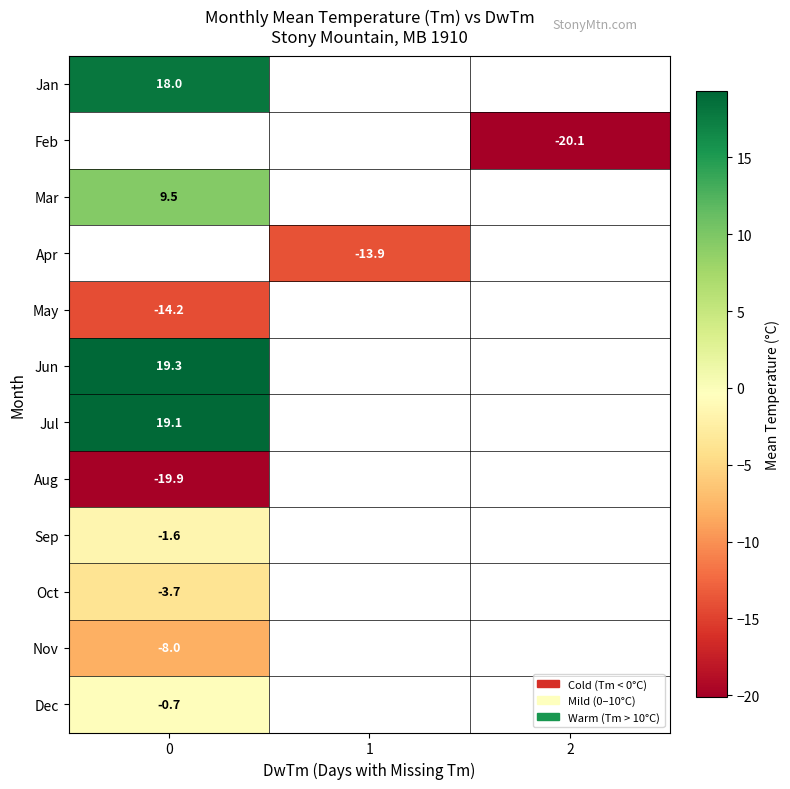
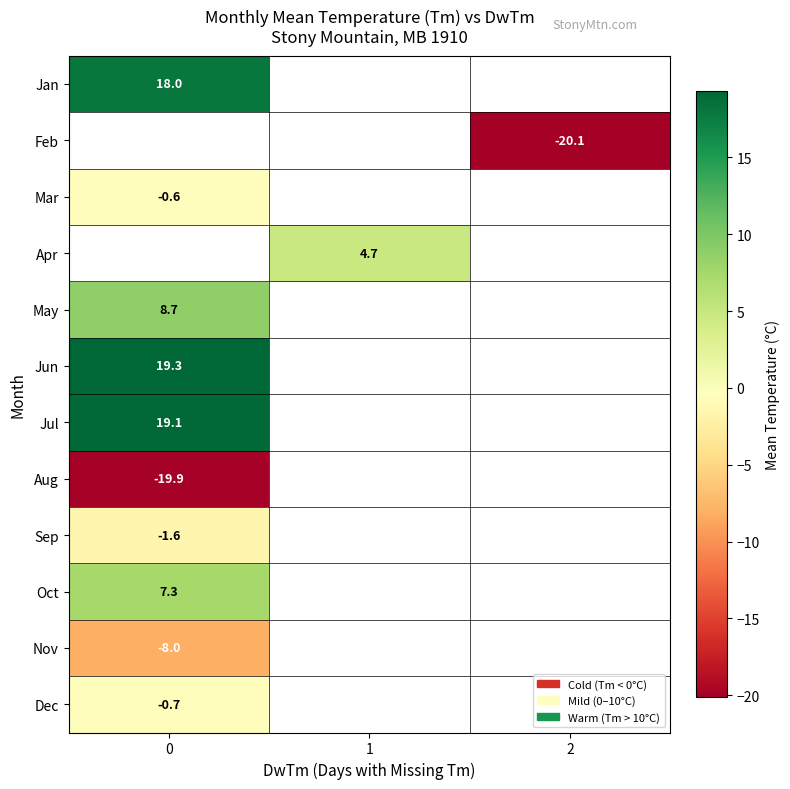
  {
    "Jan": {
      "0": 18.0
    },
    "Feb": {
      "2": -20.1
    },
    "Mar": {
-     "0": 9.5
+     "0": -0.6
    },
    "Apr": {
-     "1": -13.9
+     "1": 4.7
    },
    "May": {
-     "0": -14.2
+     "0": 8.7
    },
    "Jun": {
      "0": 19.3
    },
    "Jul": {
      "0": 19.1
    },
    "Aug": {
      "0": -19.9
    },
    "Sep": {
      "0": -1.6
    },
    "Oct": {
-     "0": -3.7
+     "0": 7.3
    },
    "Nov": {
      "0": -8.0
    },
    "Dec": {
      "0": -0.7
    }
  }
